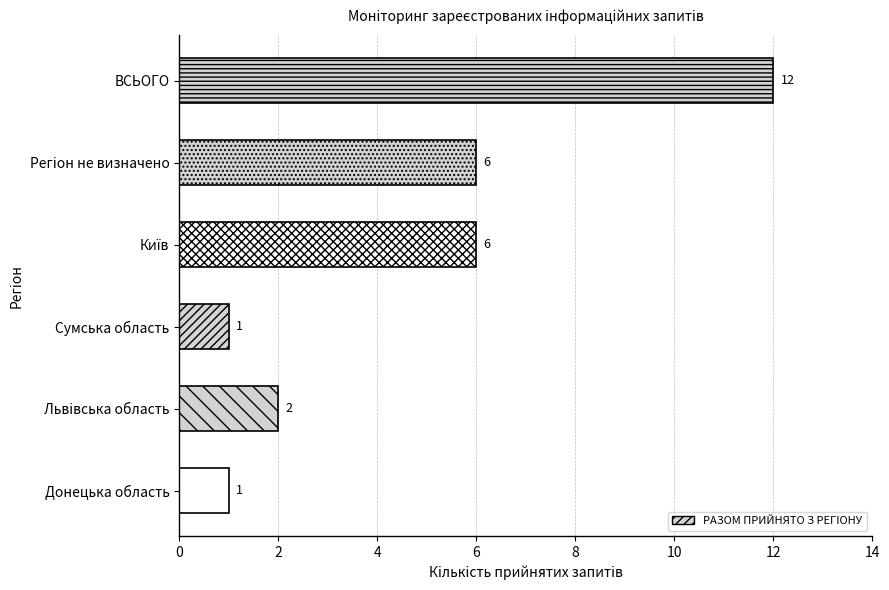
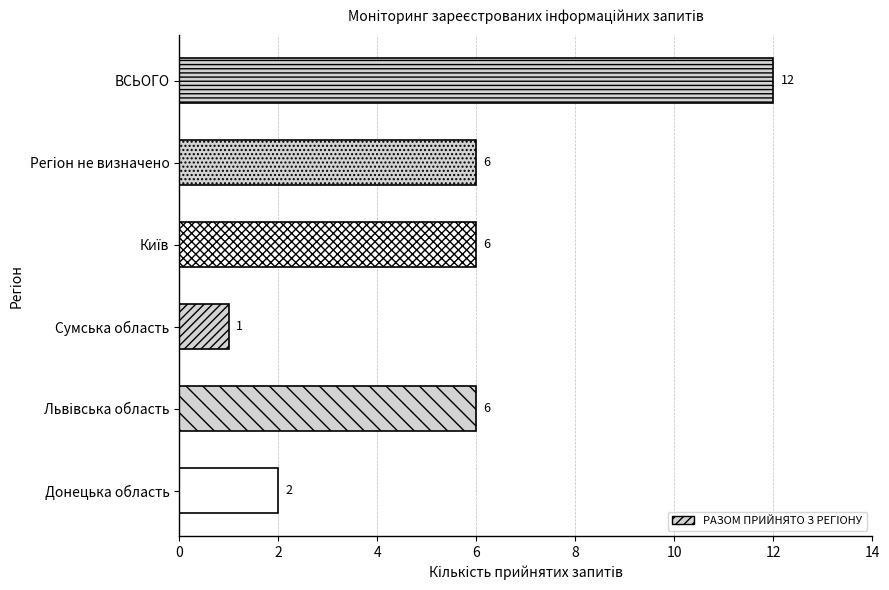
  {
    "ВСЬОГО": 12,
    "Регіон не визначено": 6,
    "Київ": 6,
    "Сумська область": 1,
-   "Львівська область": 2,
-   "Донецька область": 1
+   "Львівська область": 6,
+   "Донецька область": 2
  }
